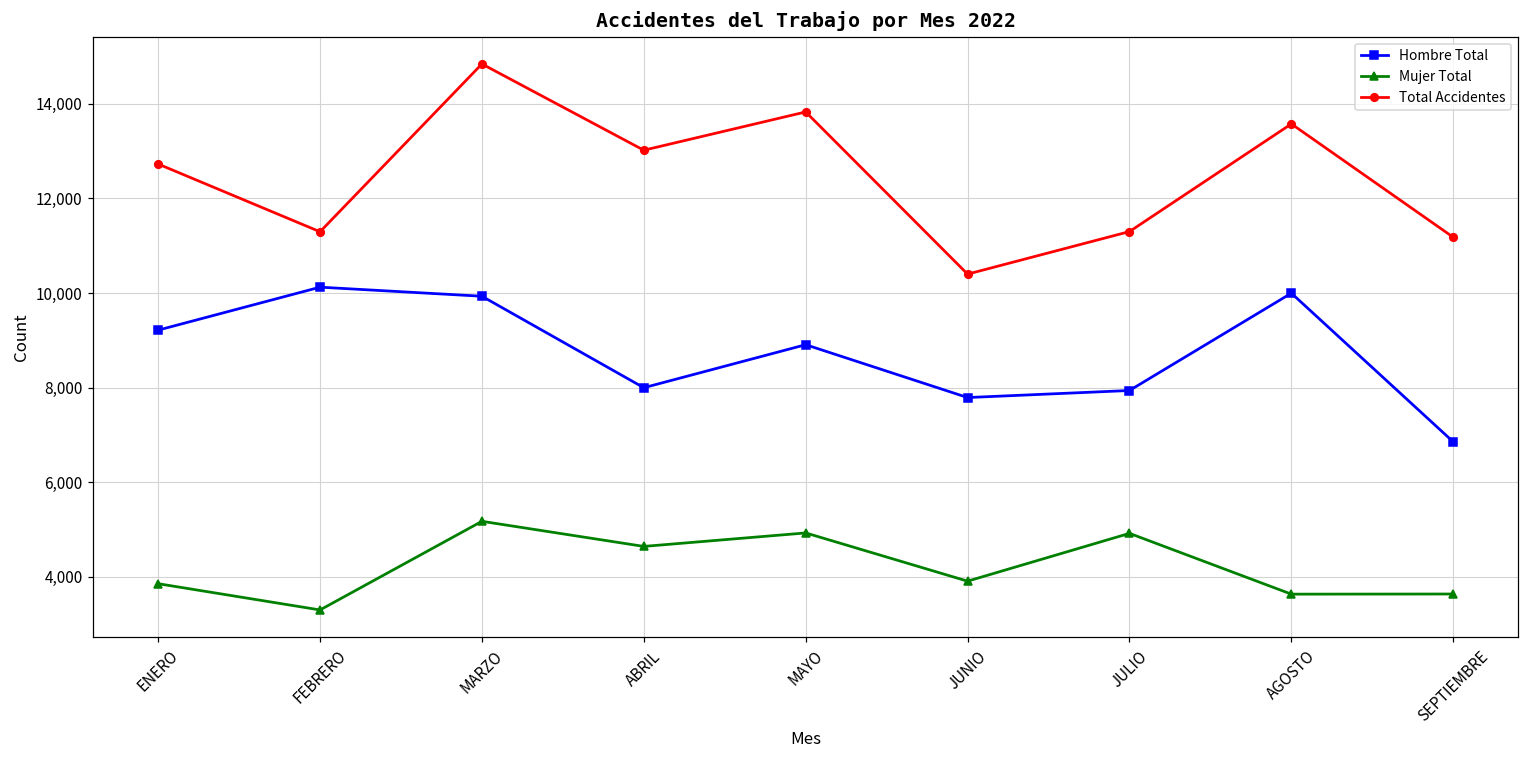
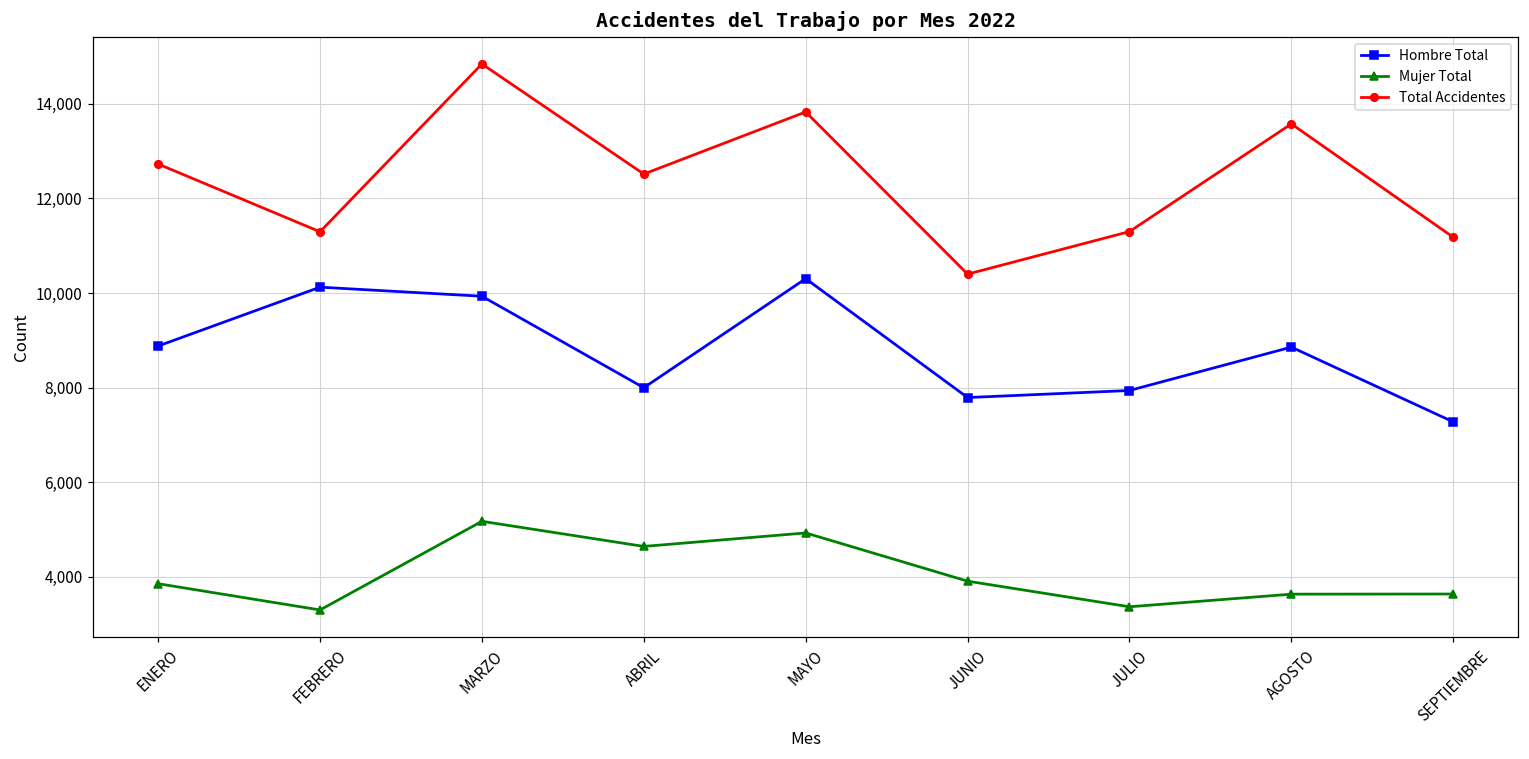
  {
    "Hombre Total": {
-     "ENERO": "9,200",
+     "ENERO": "8,900",
      "FEBRERO": "10,100",
      "MARZO": "9,900",
      "ABRIL": "8,000",
-     "MAYO": "8,900",
+     "MAYO": "10,300",
      "JUNIO": "7,800",
      "JULIO": "7,900",
-     "AGOSTO": "10,000",
-     "SEPTIEMBRE": "6,900"
+     "AGOSTO": "8,900",
+     "SEPTIEMBRE": "7,300"
    },
    "Mujer Total": {
      "ENERO": "3,900",
      "FEBRERO": "3,300",
      "MARZO": "5,200",
      "ABRIL": "4,600",
      "MAYO": "4,900",
      "JUNIO": "3,900",
-     "JULIO": "4,900",
+     "JULIO": "3,400",
      "AGOSTO": "3,600",
      "SEPTIEMBRE": "3,600"
    },
    "Total Accidentes": {
      "ENERO": "12,700",
      "FEBRERO": "11,300",
      "MARZO": "14,800",
-     "ABRIL": "13,000",
+     "ABRIL": "12,500",
      "MAYO": "13,800",
      "JUNIO": "10,400",
      "JULIO": "11,300",
      "AGOSTO": "13,600",
      "SEPTIEMBRE": "11,200"
    }
  }
